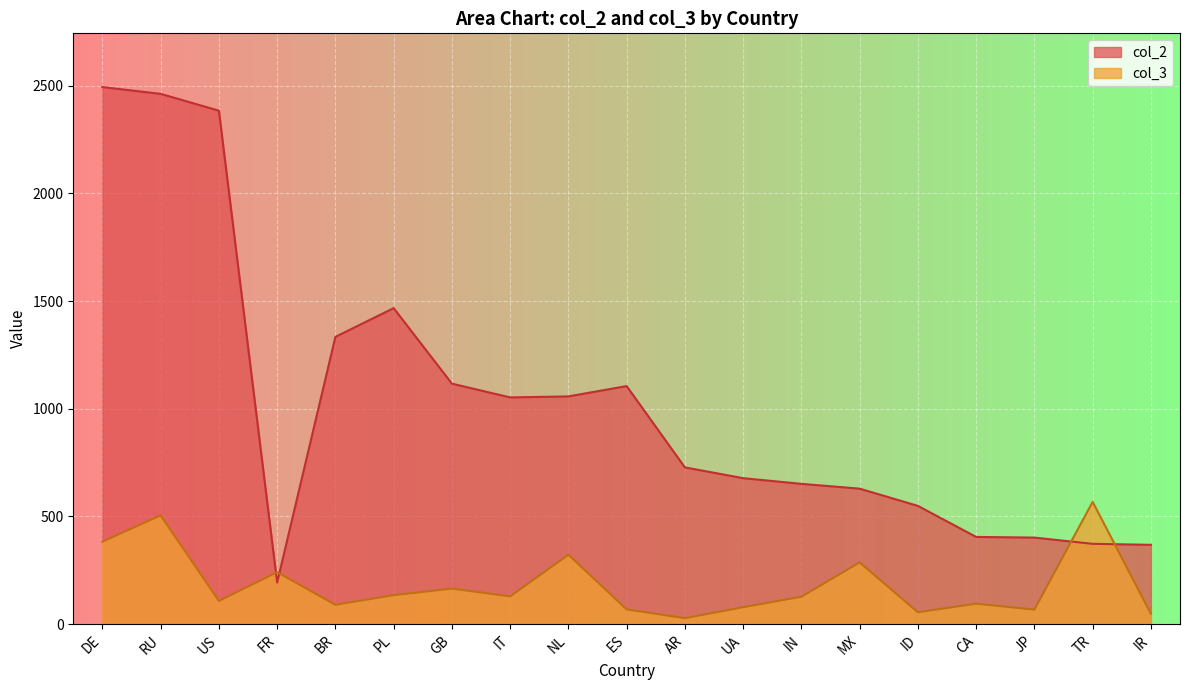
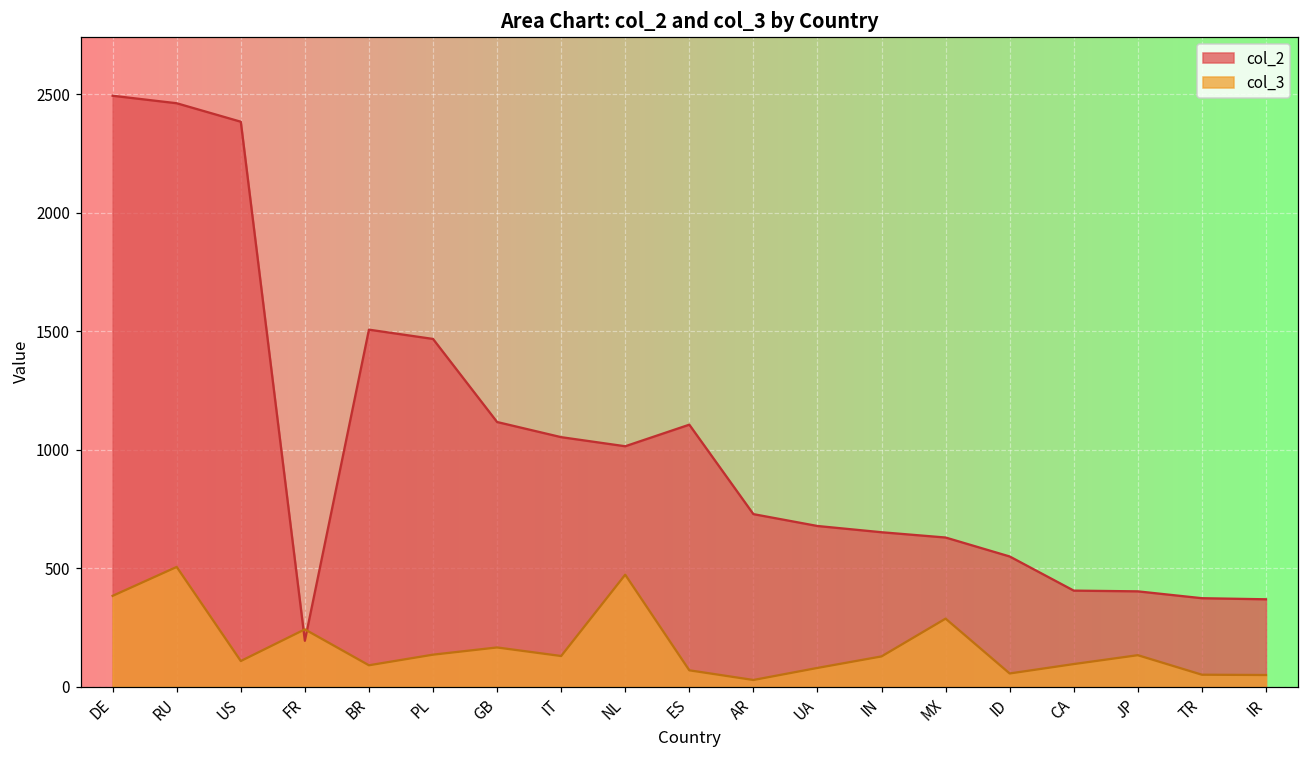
  {
    "col_2": {
      "DE": 2490,
      "RU": 2460,
      "US": 2380,
      "FR": 190,
-     "BR": 1330,
+     "BR": 1510,
      "PL": 1470,
      "GB": 1120,
      "IT": 1050,
-     "NL": 1060,
+     "NL": 1010,
      "ES": 1110,
      "AR": 730,
      "UA": 680,
      "IN": 650,
      "MX": 630,
      "ID": 550,
      "CA": 410,
      "JP": 400,
      "TR": 370,
      "IR": 370
    },
    "col_3": {
      "DE": 380,
      "RU": 510,
      "US": 110,
      "FR": 240,
      "BR": 90,
      "PL": 130,
      "GB": 170,
      "IT": 130,
-     "NL": 320,
+     "NL": 470,
      "ES": 70,
      "AR": 30,
      "UA": 80,
      "IN": 130,
      "MX": 290,
      "ID": 60,
      "CA": 100,
-     "JP": 70,
-     "TR": 570,
+     "JP": 130,
+     "TR": 50,
      "IR": 50
    }
  }
